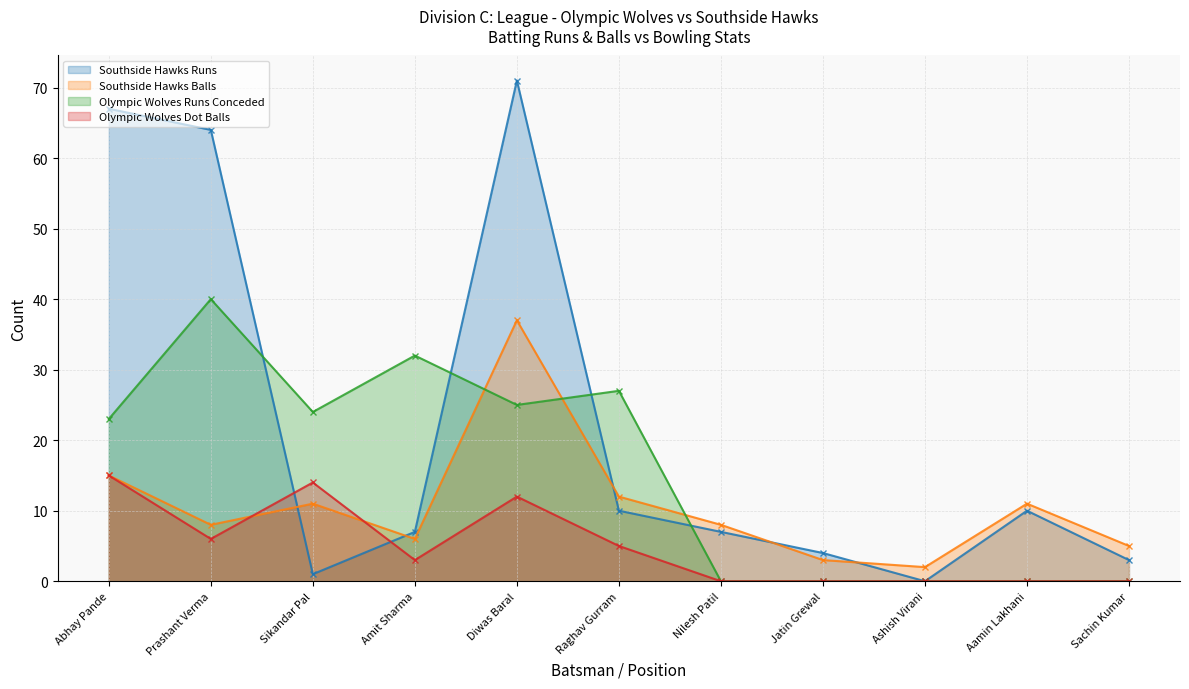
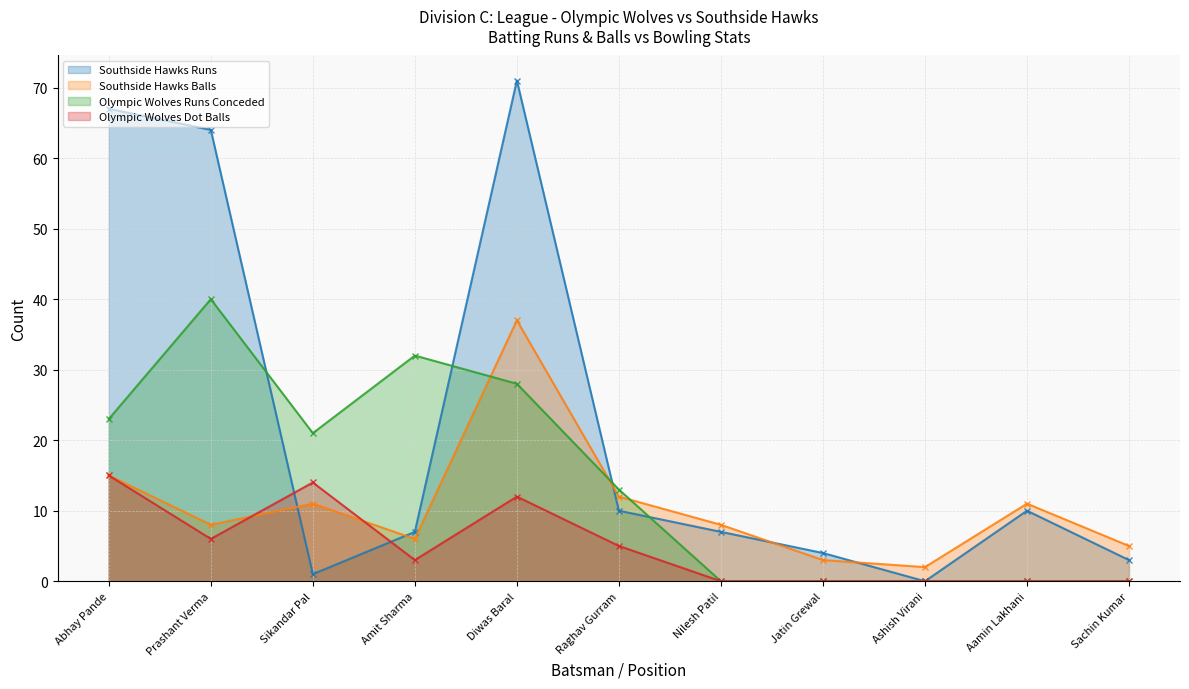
  {
    "Southside Hawks Runs": {
      "Prashant Verma": 64,
      "Sikandar Pal": 1,
      "Amit Sharma": 7,
      "Diwas Baral": 71,
      "Raghav Gurram": 10,
      "Nilesh Patil": 7,
      "Jatin Grewal": 4,
      "Aamin Lakhani": 10,
      "Sachin Kumar": 3
    },
    "Olympic Wolves Runs Conceded": {
      "Abhay Pande": 23,
      "Prashant Verma": 40,
-     "Sikandar Pal": 24,
+     "Sikandar Pal": 21,
      "Amit Sharma": 32,
-     "Diwas Baral": 25,
-     "Raghav Gurram": 27
+     "Diwas Baral": 28,
+     "Raghav Gurram": 13
    }
  }
